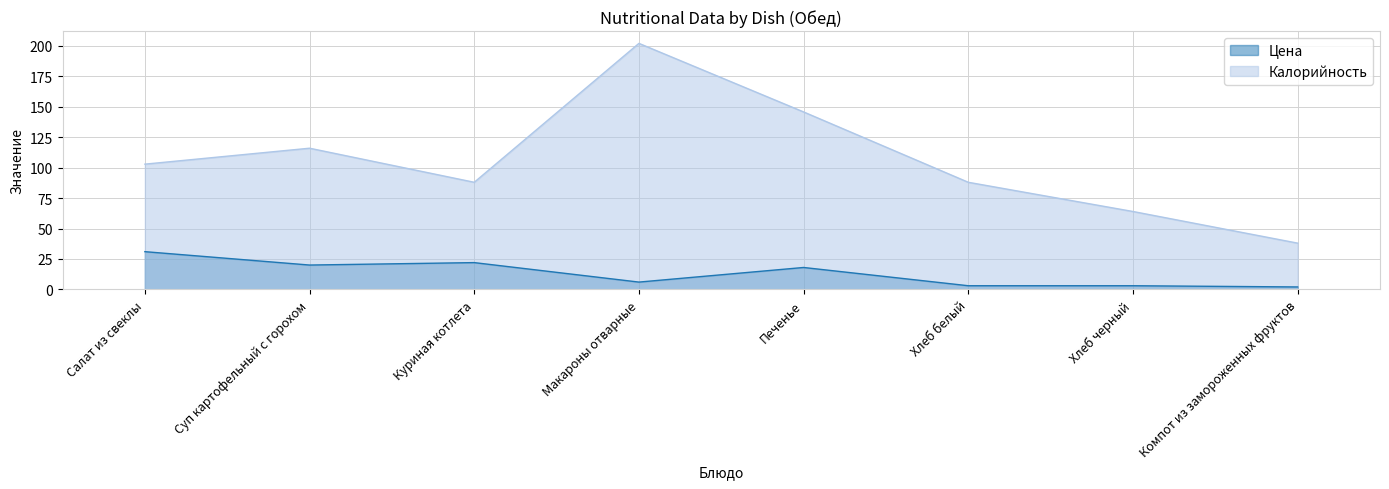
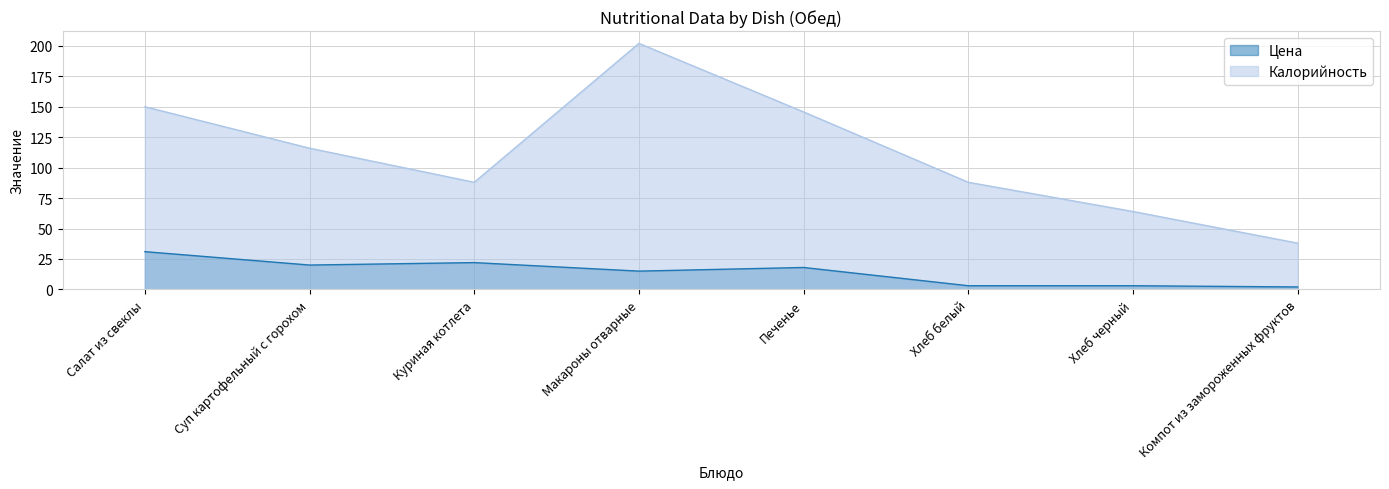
  {
    "Цена": {
      "Салат из свеклы": 31,
      "Суп картофельный с горохом": 20,
      "Куриная котлета": 22,
-     "Макароны отварные": 6,
+     "Макароны отварные": 15,
      "Печенье": 18,
      "Хлеб белый": 3,
      "Хлеб черный": 3,
      "Компот из замороженных фруктов": 2
    },
    "Калорийность": {
-     "Салат из свеклы": 103,
+     "Салат из свеклы": 150,
      "Суп картофельный с горохом": 116,
      "Куриная котлета": 88,
      "Макароны отварные": 202,
      "Печенье": 146,
      "Хлеб белый": 88,
      "Хлеб черный": 64,
      "Компот из замороженных фруктов": 38
    }
  }
